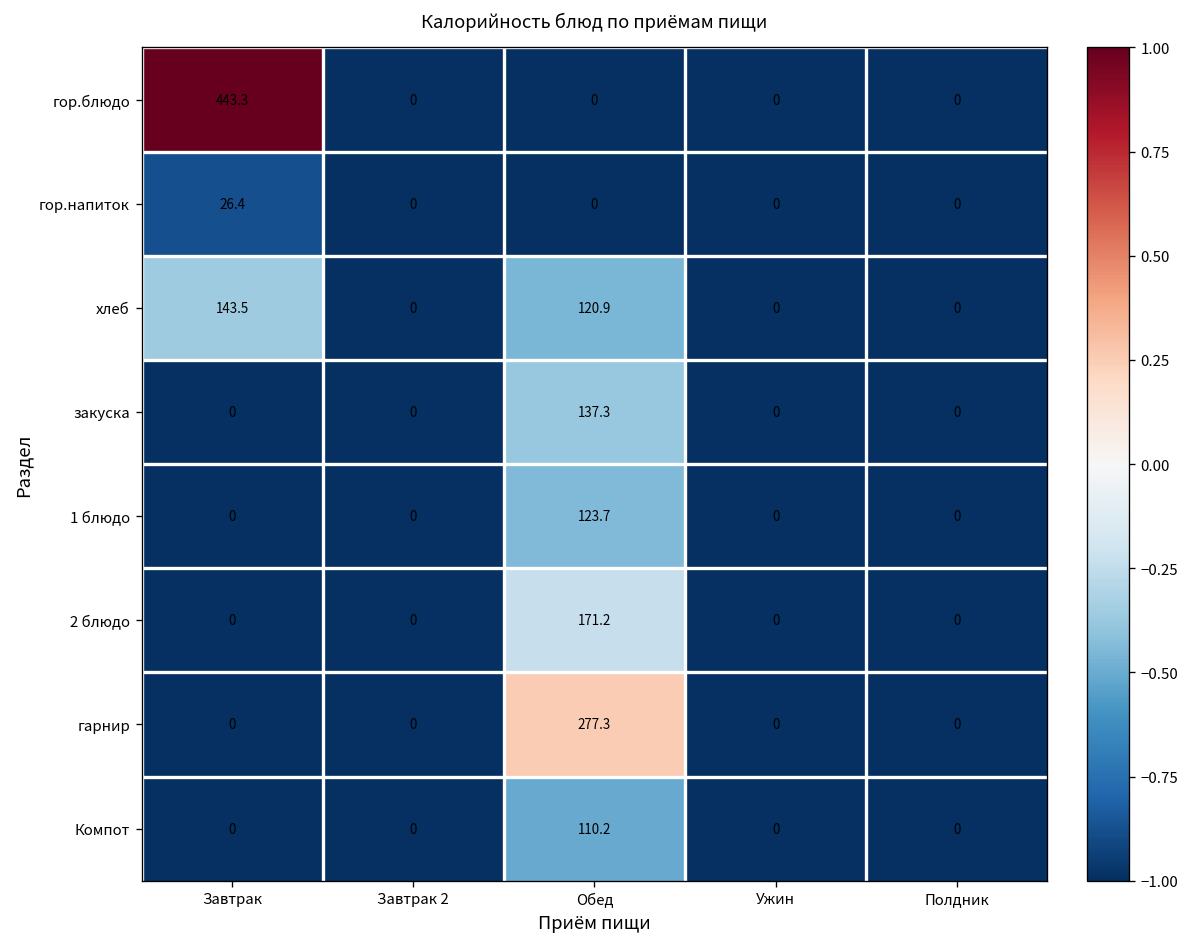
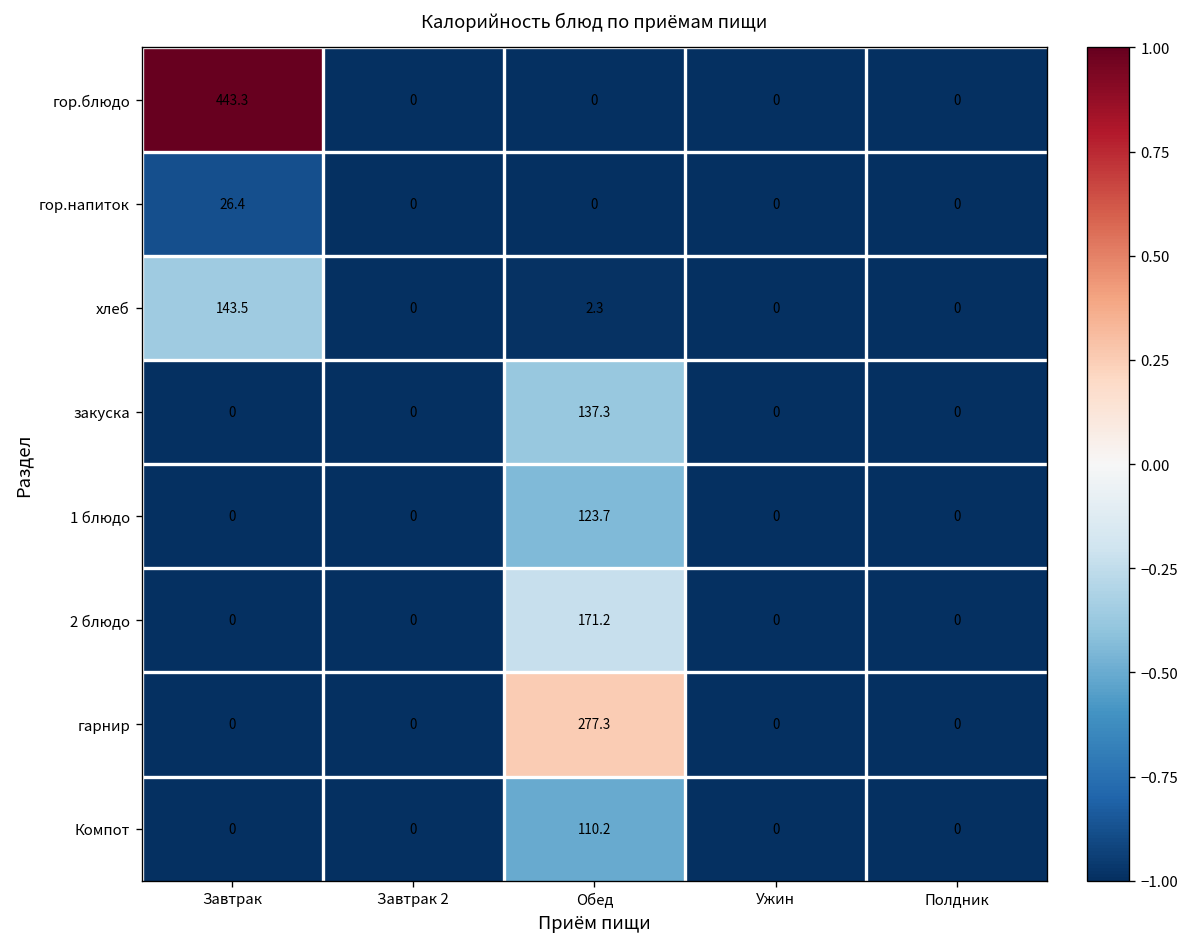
  {
    "гор.блюдо": {
      "Завтрак": 443.3,
      "Завтрак 2": 0,
      "Обед": 0,
      "Ужин": 0,
      "Полдник": 0
    },
    "гор.напиток": {
      "Завтрак": 26.4,
      "Завтрак 2": 0,
      "Обед": 0,
      "Ужин": 0,
      "Полдник": 0
    },
    "хлеб": {
      "Завтрак": 143.5,
      "Завтрак 2": 0,
-     "Обед": 120.9,
+     "Обед": 2.3,
      "Ужин": 0,
      "Полдник": 0
    },
    "закуска": {
      "Завтрак": 0,
      "Завтрак 2": 0,
      "Обед": 137.3,
      "Ужин": 0,
      "Полдник": 0
    },
    "1 блюдо": {
      "Завтрак": 0,
      "Завтрак 2": 0,
      "Обед": 123.7,
      "Ужин": 0,
      "Полдник": 0
    },
    "2 блюдо": {
      "Завтрак": 0,
      "Завтрак 2": 0,
      "Обед": 171.2,
      "Ужин": 0,
      "Полдник": 0
    },
    "гарнир": {
      "Завтрак": 0,
      "Завтрак 2": 0,
      "Обед": 277.3,
      "Ужин": 0,
      "Полдник": 0
    },
    "Компот": {
      "Завтрак": 0,
      "Завтрак 2": 0,
      "Обед": 110.2,
      "Ужин": 0,
      "Полдник": 0
    }
  }
